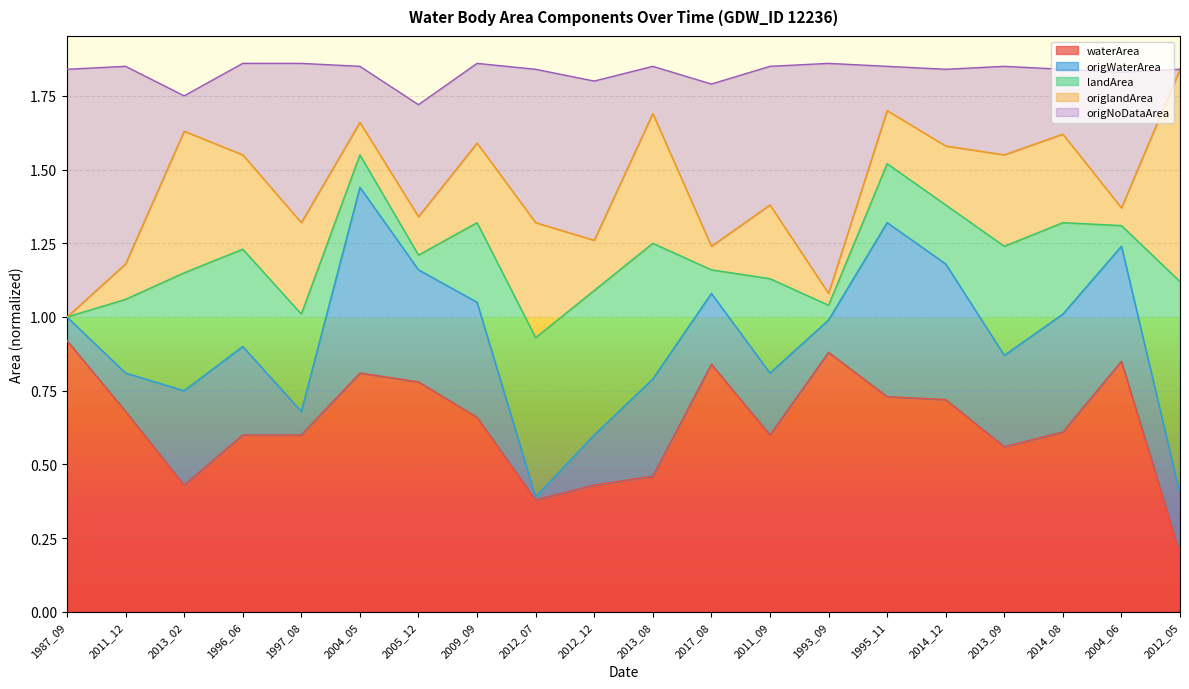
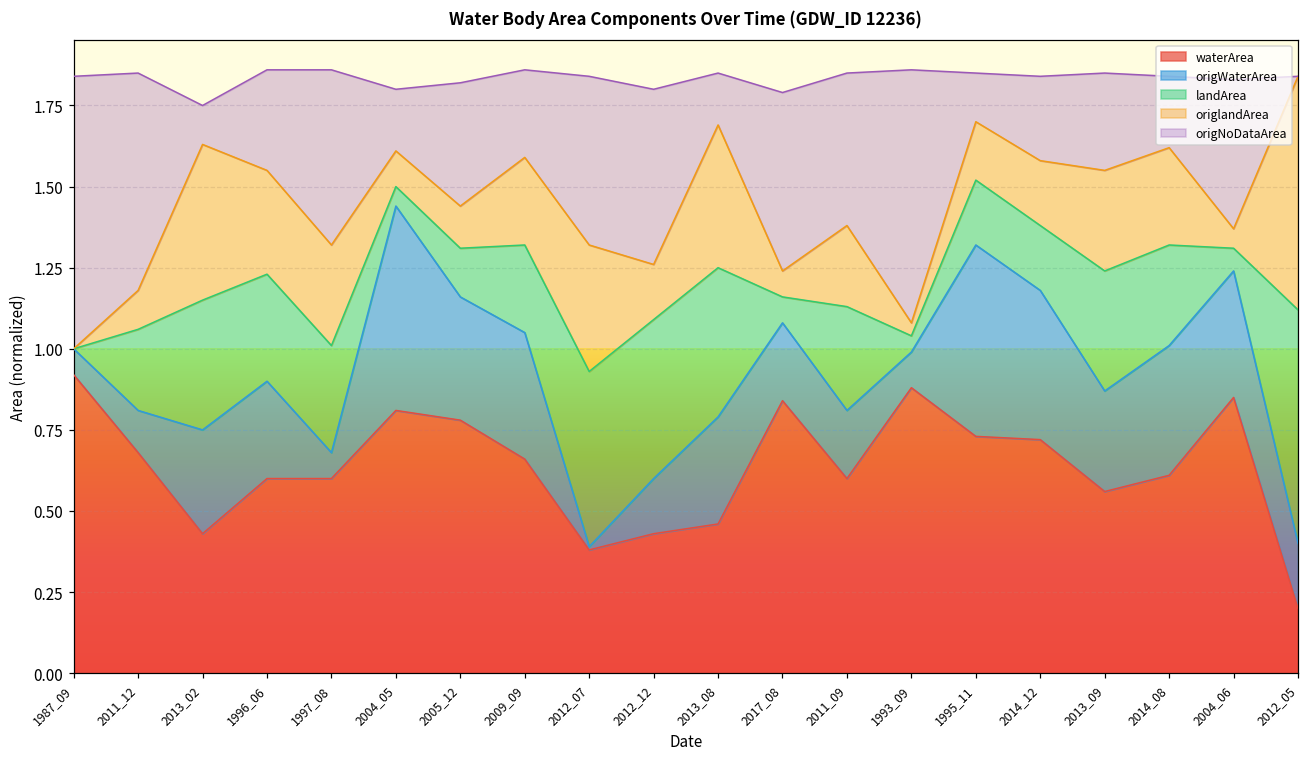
  {
    "waterArea": {
      "1987_09": 0.92,
      "2011_12": 0.68,
      "2013_02": 0.43,
      "1996_06": 0.60,
      "1997_08": 0.60,
      "2004_05": 0.81,
      "2005_12": 0.78,
      "2009_09": 0.66,
      "2012_07": 0.38,
      "2012_12": 0.43,
      "2013_08": 0.46,
      "2017_08": 0.84,
      "2011_09": 0.60,
      "1993_09": 0.88,
      "1995_11": 0.73,
      "2014_12": 0.72,
      "2013_09": 0.56,
      "2014_08": 0.61,
      "2004_06": 0.85,
      "2012_05": 0.20
    },
    "origWaterArea": {
      "2011_12": 0.13,
      "2013_02": 0.32,
      "1996_06": 0.30,
      "1997_08": 0.08,
      "2004_05": 0.63,
      "2005_12": 0.38,
      "2009_09": 0.39,
      "2012_07": 0.01,
      "2012_12": 0.17,
      "2013_08": 0.33,
      "2017_08": 0.24,
      "2011_09": 0.21,
      "1993_09": 0.11,
      "1995_11": 0.59,
      "2014_12": 0.46,
      "2013_09": 0.31,
      "2014_08": 0.40,
      "2004_06": 0.39,
      "2012_05": 0.20
    },
    "landArea": {
      "2011_12": 0.25,
      "2013_02": 0.40,
      "1996_06": 0.33,
      "1997_08": 0.33,
-     "2004_05": 0.11,
-     "2005_12": 0.05,
+     "2004_05": 0.06,
+     "2005_12": 0.15,
      "2009_09": 0.27,
      "2012_07": 0.54,
      "2012_12": 0.49,
      "2013_08": 0.46,
      "2017_08": 0.08,
      "2011_09": 0.32,
      "1993_09": 0.05,
      "1995_11": 0.20,
      "2014_12": 0.20,
      "2013_09": 0.37,
      "2014_08": 0.31,
      "2004_06": 0.07,
      "2012_05": 0.72
    },
    "origlandArea": {
      "2011_12": 0.12,
      "2013_02": 0.48,
      "1996_06": 0.32,
      "1997_08": 0.31,
      "2004_05": 0.11,
      "2005_12": 0.13,
      "2009_09": 0.27,
      "2012_07": 0.39,
      "2012_12": 0.17,
      "2013_08": 0.44,
      "2017_08": 0.08,
      "2011_09": 0.25,
      "1993_09": 0.04,
      "1995_11": 0.18,
      "2014_12": 0.20,
      "2013_09": 0.31,
      "2014_08": 0.30,
      "2004_06": 0.06
    },
    "origNoDataArea": {
      "1987_09": 0.84,
      "2011_12": 0.67,
      "2013_02": 0.12,
      "1996_06": 0.31,
      "1997_08": 0.54,
      "2004_05": 0.19,
      "2005_12": 0.38,
      "2009_09": 0.27,
      "2012_07": 0.52,
      "2012_12": 0.54,
      "2013_08": 0.16,
      "2017_08": 0.55,
      "2011_09": 0.47,
      "1993_09": 0.78,
      "1995_11": 0.15,
      "2014_12": 0.26,
      "2013_09": 0.30
    }
  }
